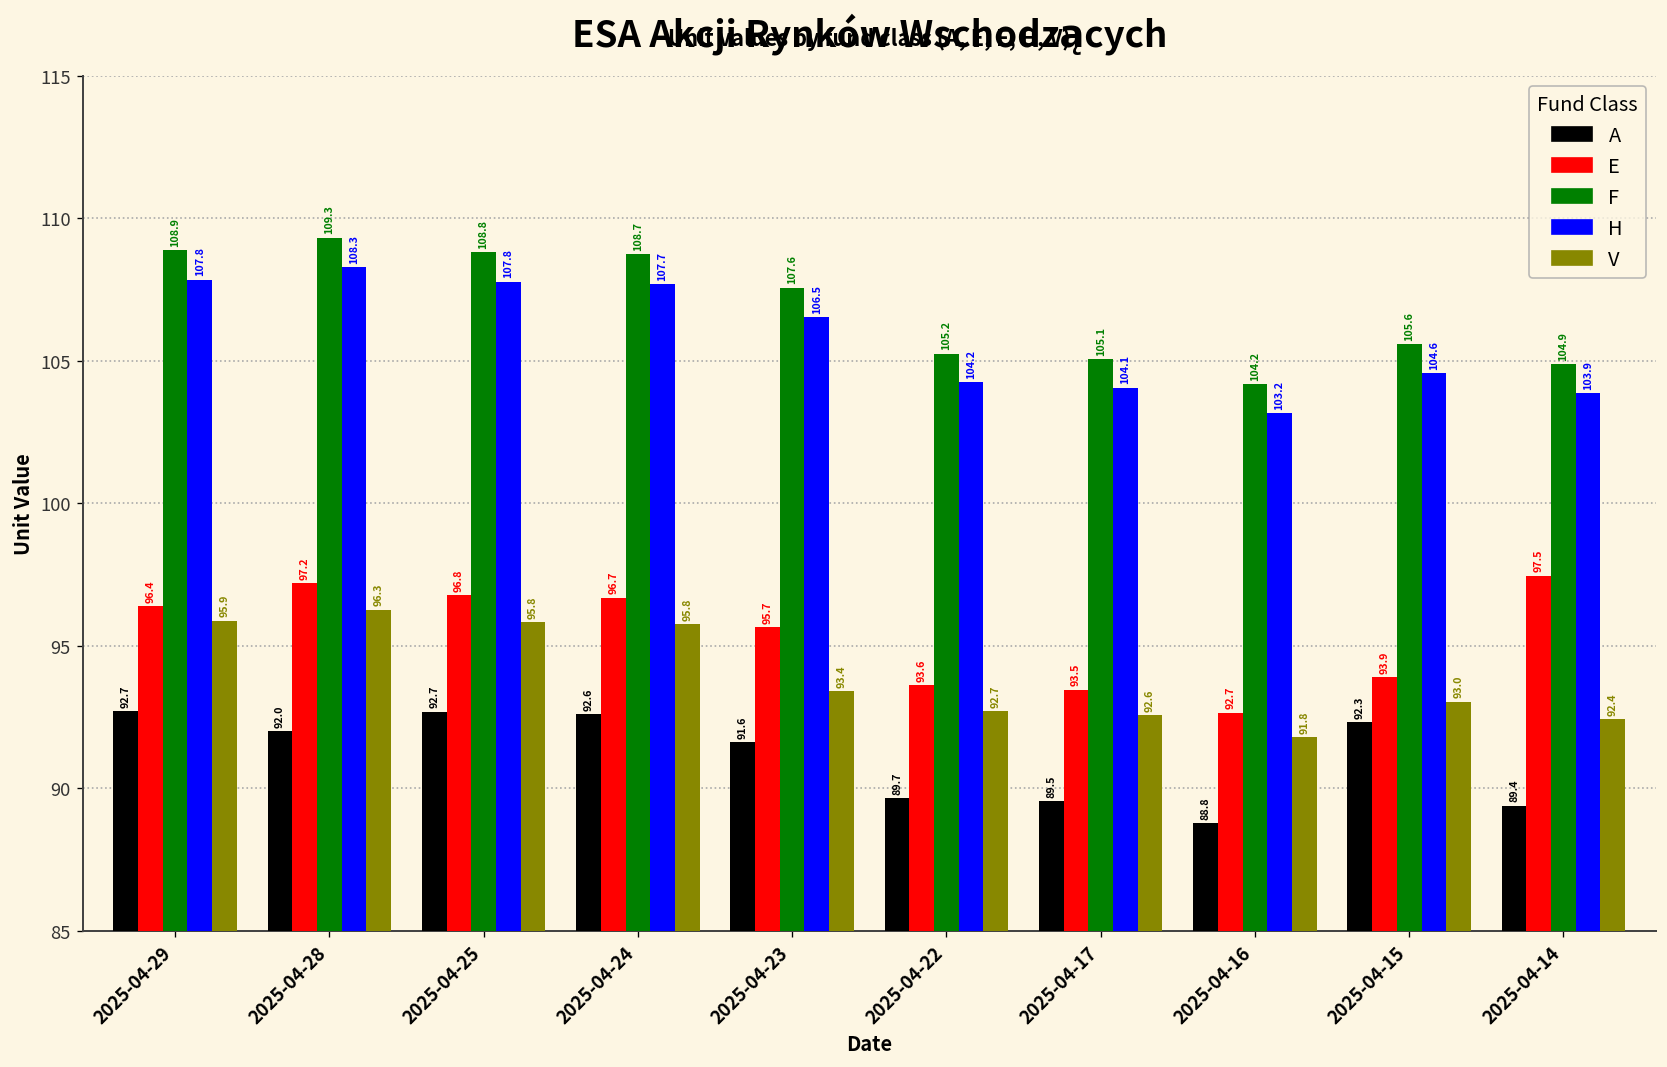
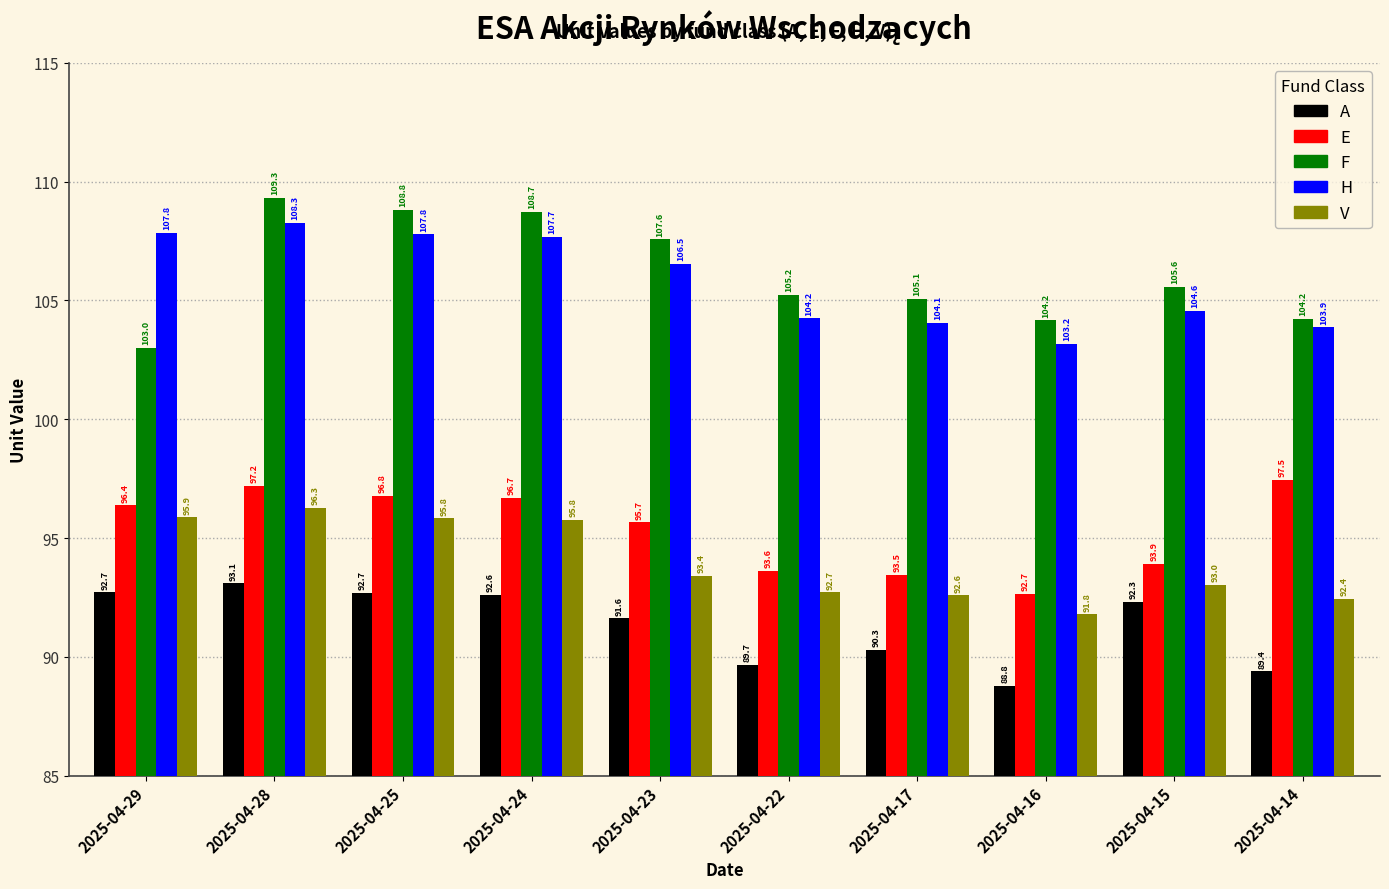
  {
    "A": {
      "2025-04-29": 92.7,
-     "2025-04-28": 92.0,
+     "2025-04-28": 93.1,
      "2025-04-25": 92.7,
      "2025-04-24": 92.6,
      "2025-04-23": 91.6,
      "2025-04-22": 89.7,
-     "2025-04-17": 89.5,
+     "2025-04-17": 90.3,
      "2025-04-16": 88.8,
      "2025-04-15": 92.3,
      "2025-04-14": 89.4
    },
    "E": {
      "2025-04-29": 96.4,
      "2025-04-28": 97.2,
      "2025-04-25": 96.8,
      "2025-04-24": 96.7,
      "2025-04-23": 95.7,
      "2025-04-22": 93.6,
      "2025-04-17": 93.5,
      "2025-04-16": 92.7,
      "2025-04-15": 93.9,
      "2025-04-14": 97.5
    },
    "F": {
-     "2025-04-29": 108.9,
+     "2025-04-29": 103.0,
      "2025-04-28": 109.3,
      "2025-04-25": 108.8,
      "2025-04-24": 108.7,
      "2025-04-23": 107.6,
      "2025-04-22": 105.2,
      "2025-04-17": 105.1,
      "2025-04-16": 104.2,
      "2025-04-15": 105.6,
-     "2025-04-14": 104.9
+     "2025-04-14": 104.2
    },
    "H": {
      "2025-04-29": 107.8,
      "2025-04-28": 108.3,
      "2025-04-25": 107.8,
      "2025-04-24": 107.7,
      "2025-04-23": 106.5,
      "2025-04-22": 104.2,
      "2025-04-17": 104.1,
      "2025-04-16": 103.2,
      "2025-04-15": 104.6,
      "2025-04-14": 103.9
    },
    "V": {
      "2025-04-29": 95.9,
      "2025-04-28": 96.3,
      "2025-04-25": 95.8,
      "2025-04-24": 95.8,
      "2025-04-23": 93.4,
      "2025-04-22": 92.7,
      "2025-04-17": 92.6,
      "2025-04-16": 91.8,
      "2025-04-15": 93.0,
      "2025-04-14": 92.4
    }
  }
